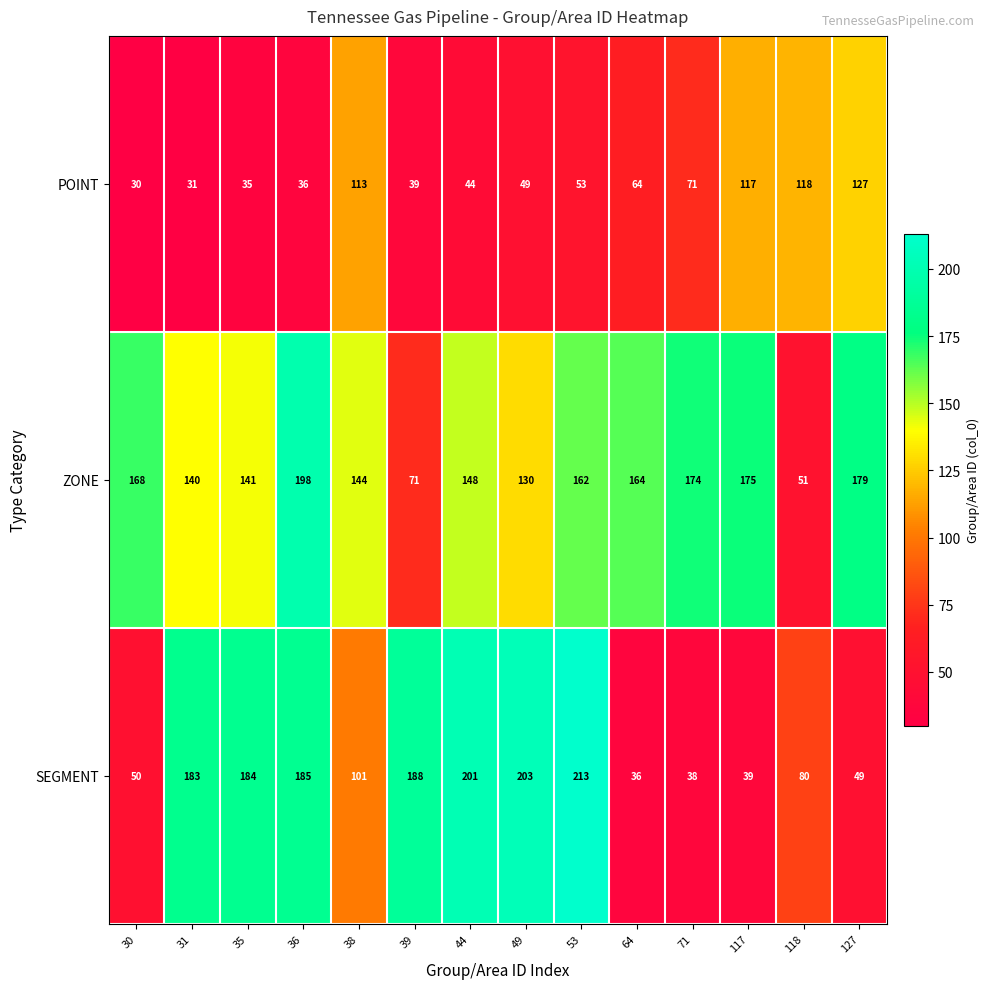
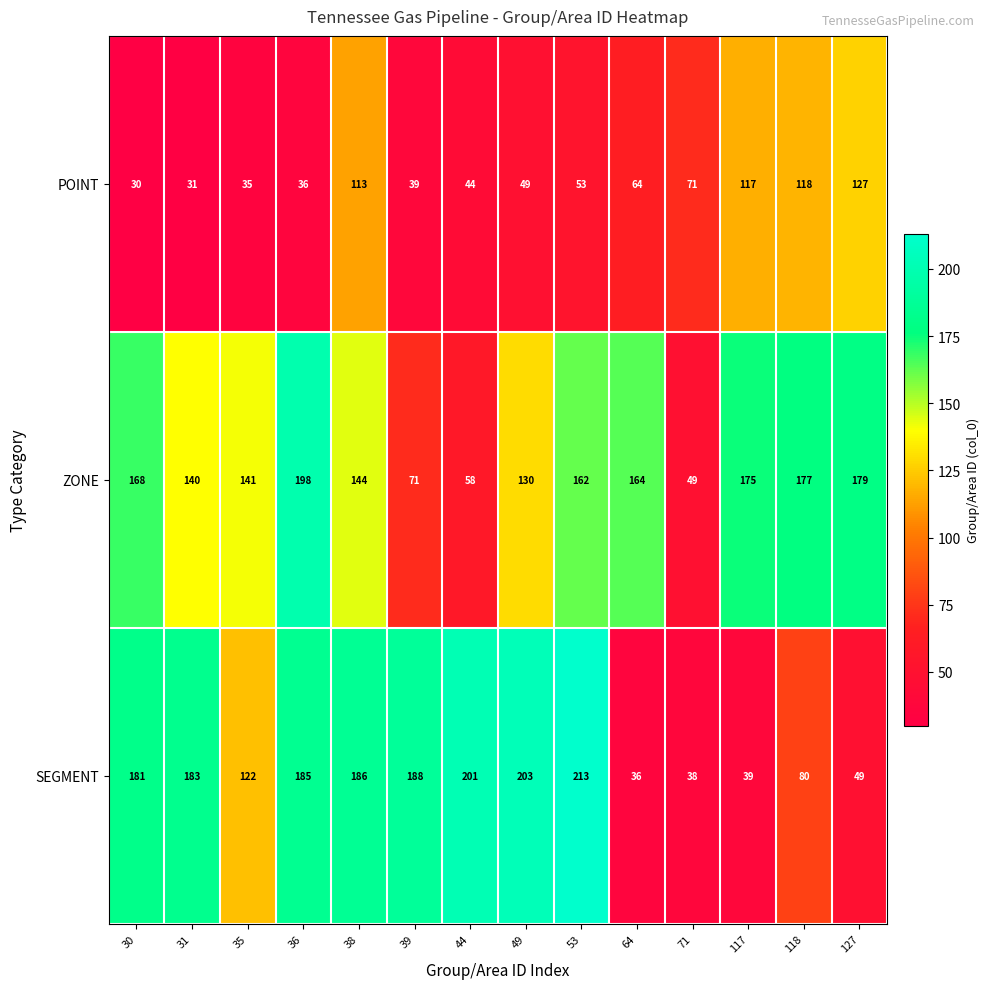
  {
    "POINT": {
      "30": 30,
      "31": 31,
      "35": 35,
      "36": 36,
      "38": 113,
      "39": 39,
      "44": 44,
      "49": 49,
      "53": 53,
      "64": 64,
      "71": 71,
      "117": 117,
      "118": 118,
      "127": 127
    },
    "ZONE": {
      "30": 168,
      "31": 140,
      "35": 141,
      "36": 198,
      "38": 144,
      "39": 71,
-     "44": 148,
+     "44": 58,
      "49": 130,
      "53": 162,
      "64": 164,
-     "71": 174,
+     "71": 49,
      "117": 175,
-     "118": 51,
+     "118": 177,
      "127": 179
    },
    "SEGMENT": {
-     "30": 50,
+     "30": 181,
      "31": 183,
-     "35": 184,
+     "35": 122,
      "36": 185,
-     "38": 101,
+     "38": 186,
      "39": 188,
      "44": 201,
      "49": 203,
      "53": 213,
      "64": 36,
      "71": 38,
      "117": 39,
      "118": 80,
      "127": 49
    }
  }
